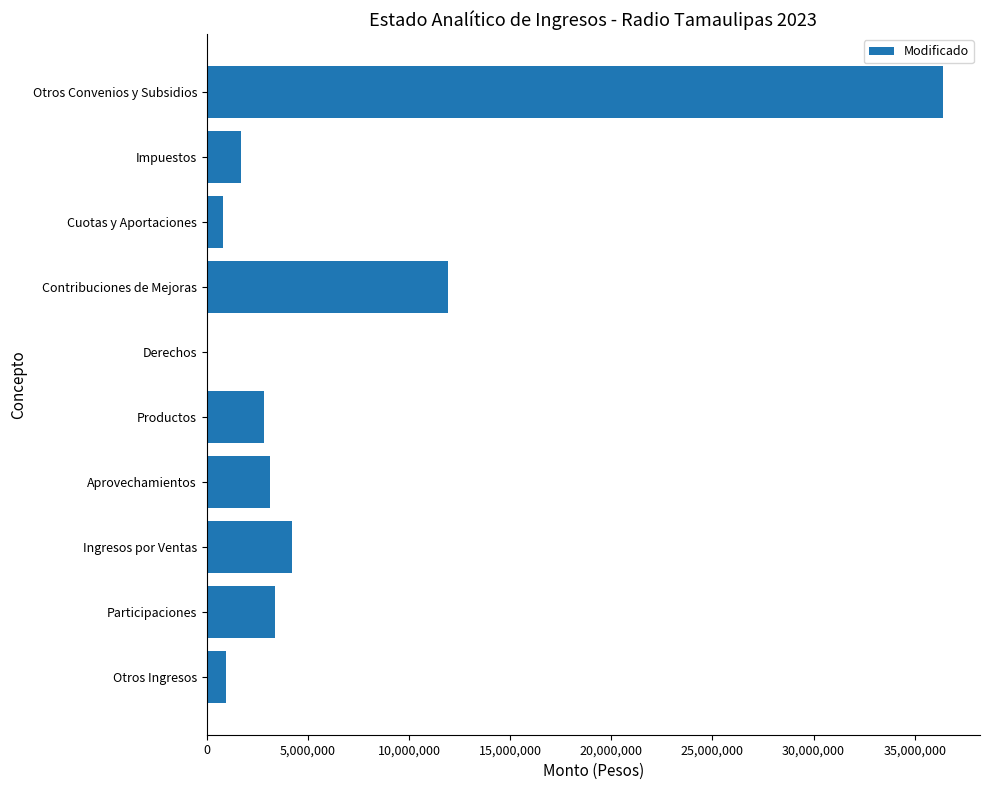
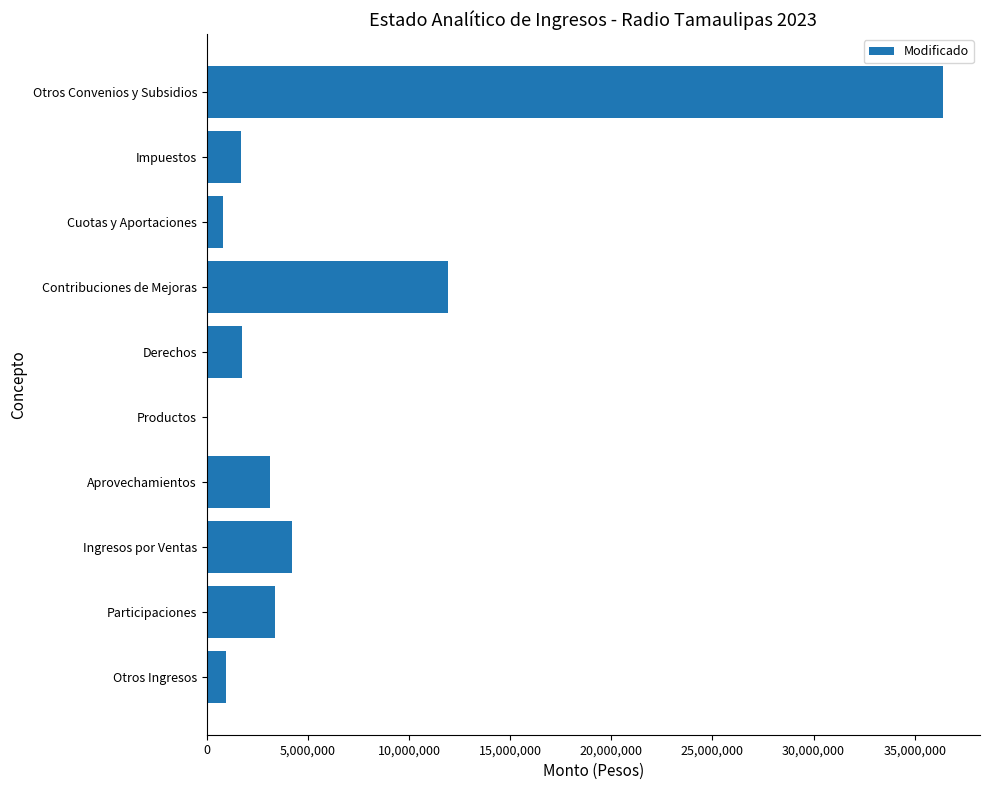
  {
    "Otros Convenios y Subsidios": "36,400,000",
    "Impuestos": "1,700,000",
    "Cuotas y Aportaciones": "800,000",
    "Contribuciones de Mejoras": "11,900,000",
-   "Derechos": "0",
-   "Productos": "2,800,000",
+   "Derechos": "1,700,000",
+   "Productos": "0",
    "Aprovechamientos": "3,100,000",
    "Ingresos por Ventas": "4,200,000",
    "Participaciones": "3,400,000",
    "Otros Ingresos": "1,000,000"
  }
